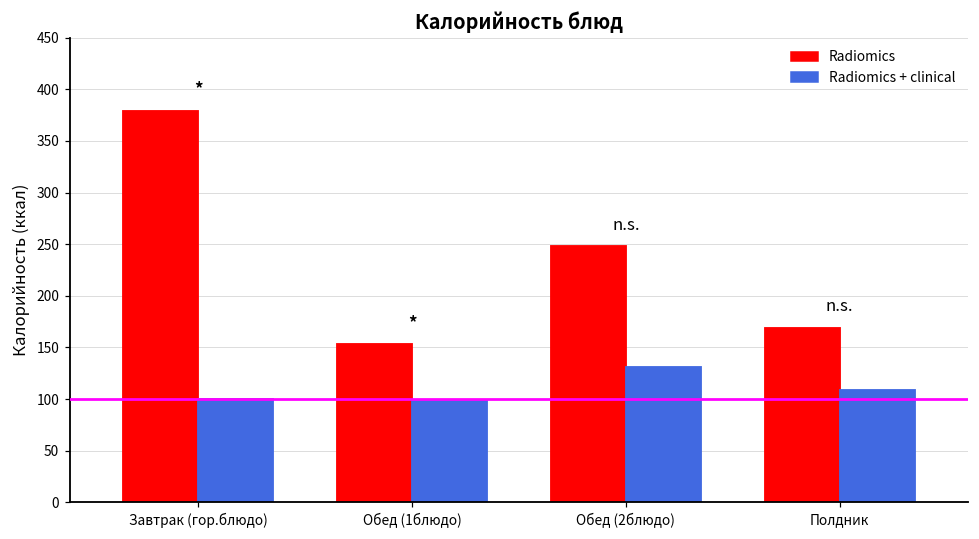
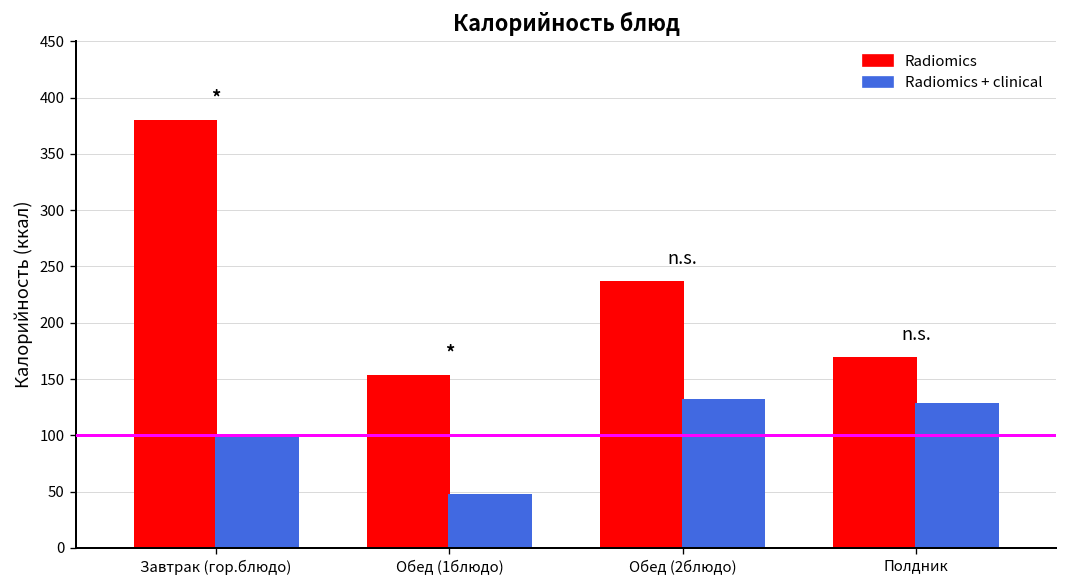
  {
    "Radiomics": {
      "Завтрак (гор.блюдо)": 380,
      "Обед (1блюдо)": 150,
-     "Обед (2блюдо)": 250,
+     "Обед (2блюдо)": 240,
      "Полдник": 170
    },
    "Radiomics + clinical": {
      "Завтрак (гор.блюдо)": 100,
-     "Обед (1блюдо)": 100,
+     "Обед (1блюдо)": 50,
      "Обед (2блюдо)": 130,
-     "Полдник": 110
+     "Полдник": 130
    }
  }
